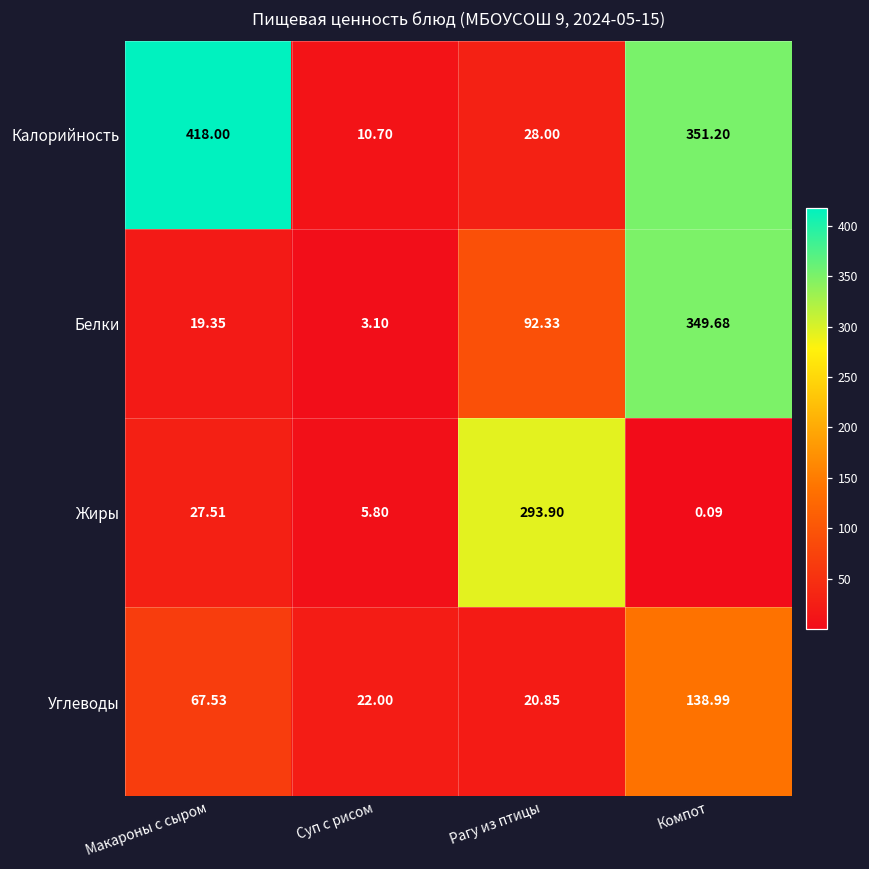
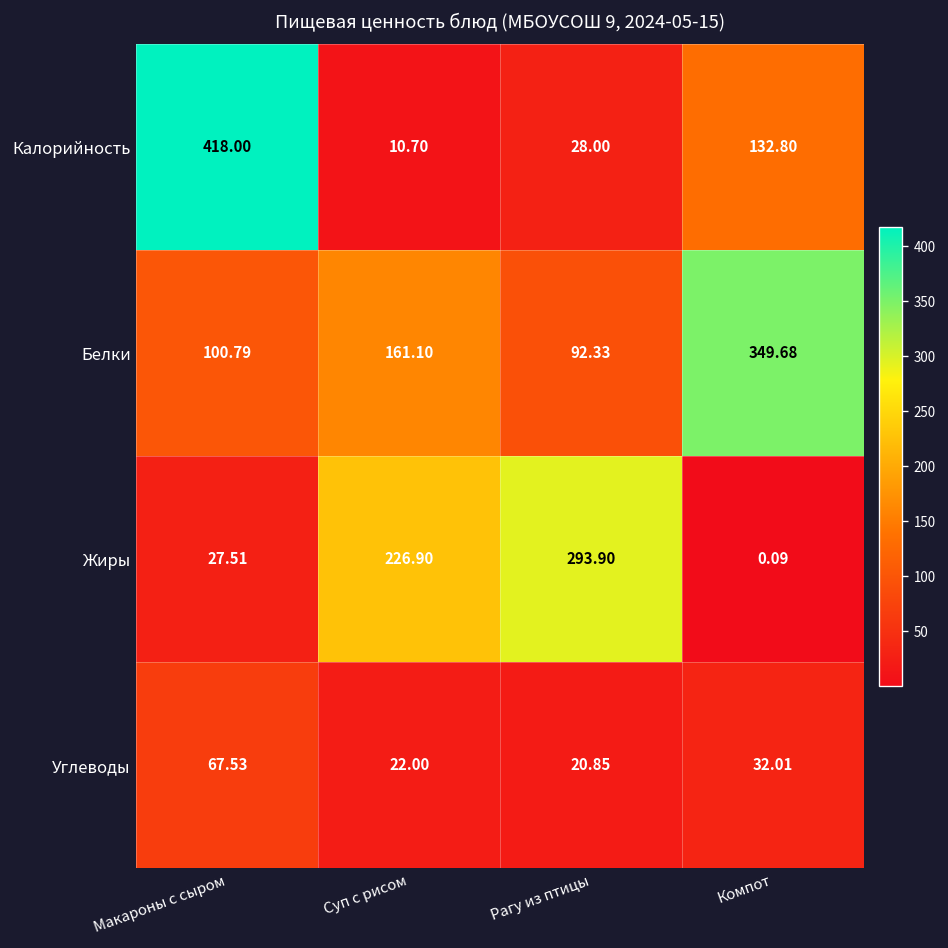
  {
    "Калорийность": {
      "Макароны с сыром": 418.00,
      "Суп с рисом": 10.70,
      "Рагу из птицы": 28.00,
-     "Компот": 351.20
+     "Компот": 132.80
    },
    "Белки": {
-     "Макароны с сыром": 19.35,
-     "Суп с рисом": 3.10,
+     "Макароны с сыром": 100.79,
+     "Суп с рисом": 161.10,
      "Рагу из птицы": 92.33,
      "Компот": 349.68
    },
    "Жиры": {
      "Макароны с сыром": 27.51,
-     "Суп с рисом": 5.80,
+     "Суп с рисом": 226.90,
      "Рагу из птицы": 293.90,
      "Компот": 0.09
    },
    "Углеводы": {
      "Макароны с сыром": 67.53,
      "Суп с рисом": 22.00,
      "Рагу из птицы": 20.85,
-     "Компот": 138.99
+     "Компот": 32.01
    }
  }
